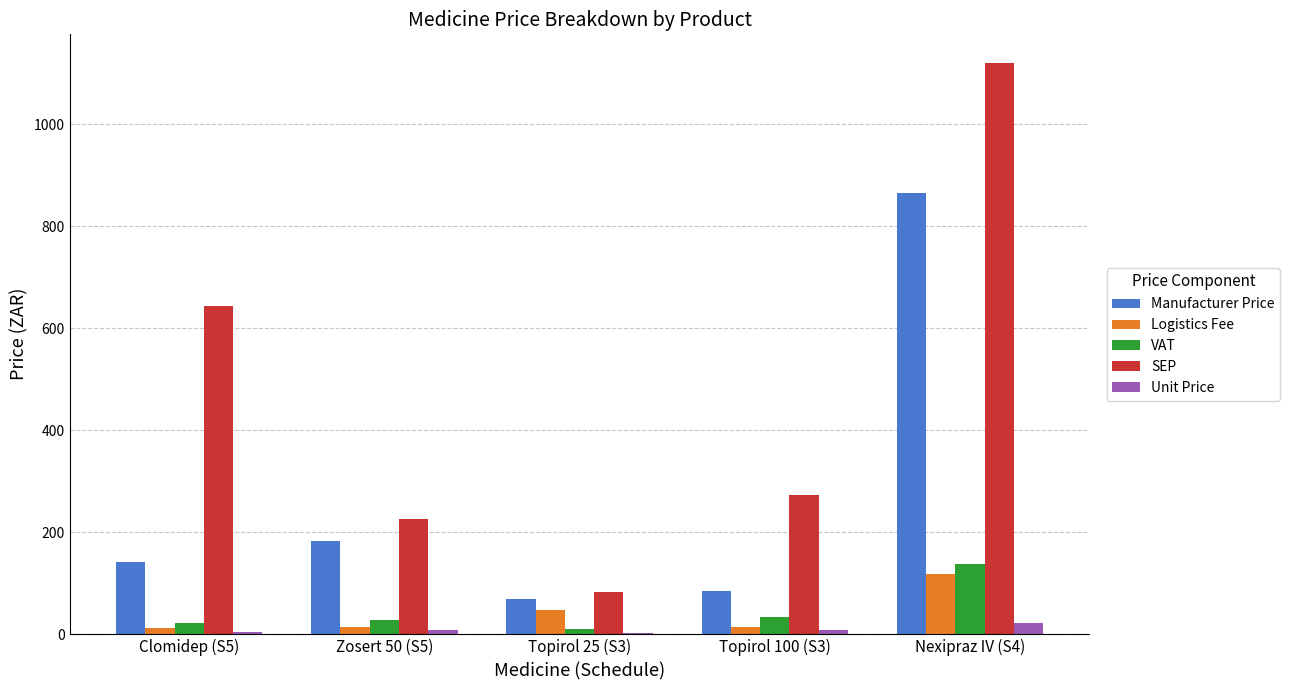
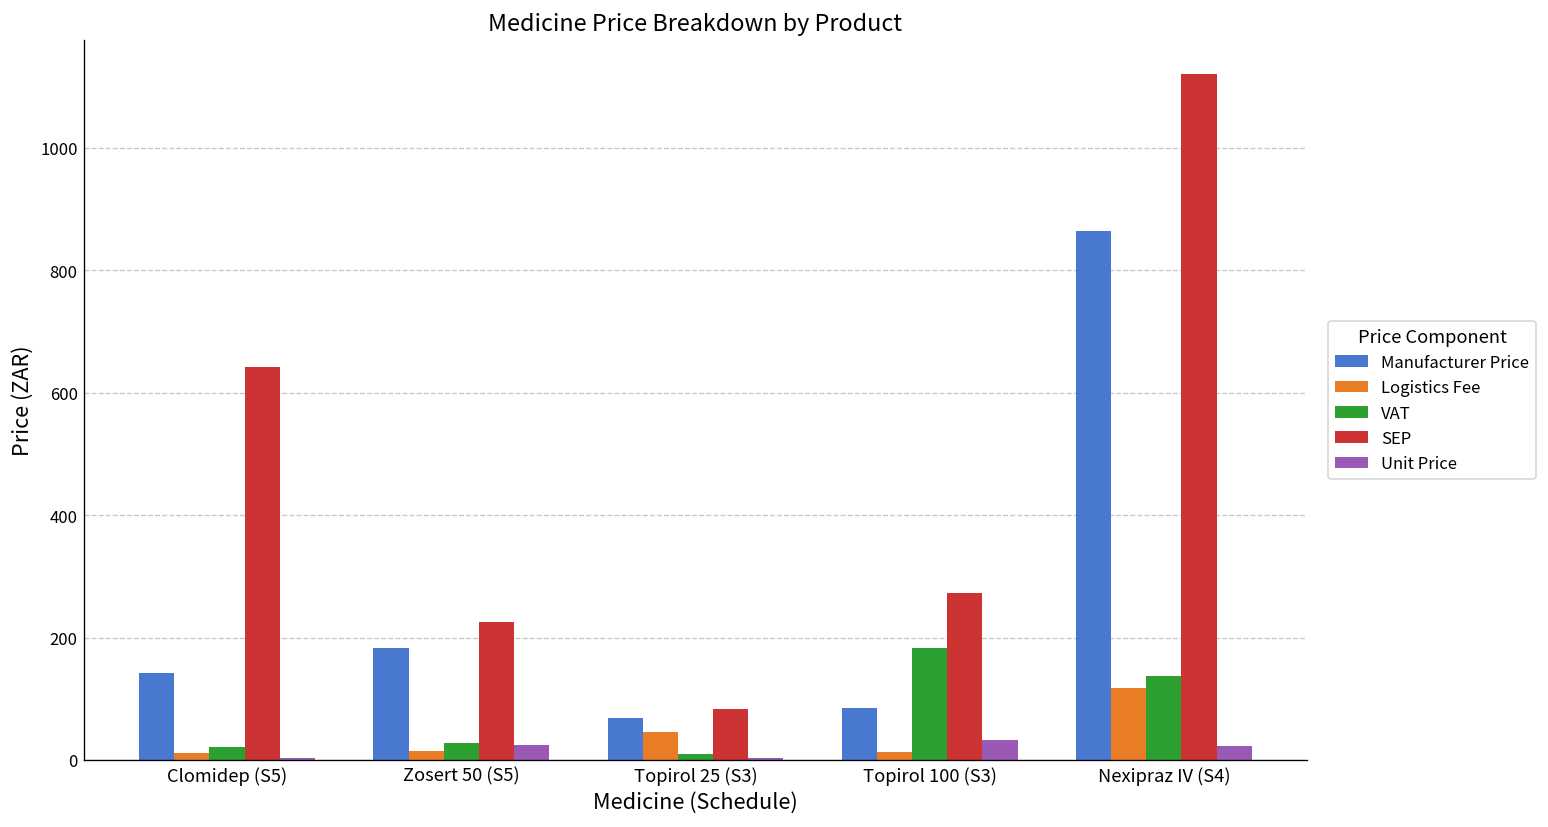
  {
    "Manufacturer Price": {
      "Clomidep (S5)": 140,
      "Zosert 50 (S5)": 180,
      "Topirol 25 (S3)": 70,
      "Topirol 100 (S3)": 90,
      "Nexipraz IV (S4)": 860
    },
    "Logistics Fee": {
      "Clomidep (S5)": 10,
      "Zosert 50 (S5)": 10,
      "Topirol 25 (S3)": 50,
      "Topirol 100 (S3)": 10,
      "Nexipraz IV (S4)": 120
    },
    "VAT": {
      "Clomidep (S5)": 20,
      "Zosert 50 (S5)": 30,
      "Topirol 25 (S3)": 10,
-     "Topirol 100 (S3)": 30,
+     "Topirol 100 (S3)": 180,
      "Nexipraz IV (S4)": 140
    },
    "SEP": {
      "Clomidep (S5)": 640,
      "Zosert 50 (S5)": 230,
      "Topirol 25 (S3)": 80,
      "Topirol 100 (S3)": 270,
      "Nexipraz IV (S4)": 1120
    },
    "Unit Price": {
-     "Zosert 50 (S5)": 10,
-     "Topirol 100 (S3)": 10,
+     "Zosert 50 (S5)": 20,
+     "Topirol 100 (S3)": 30,
      "Nexipraz IV (S4)": 20
    }
  }
